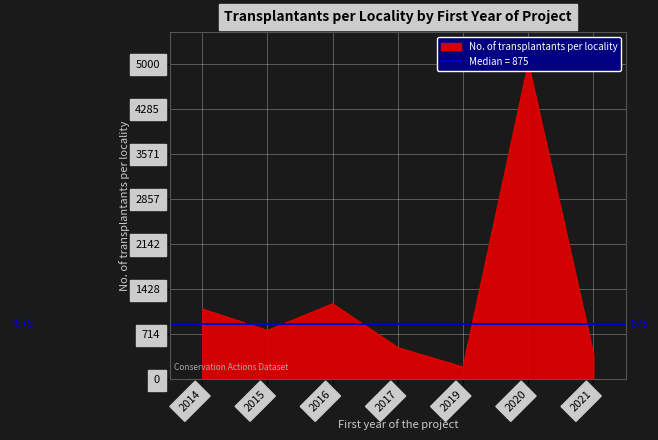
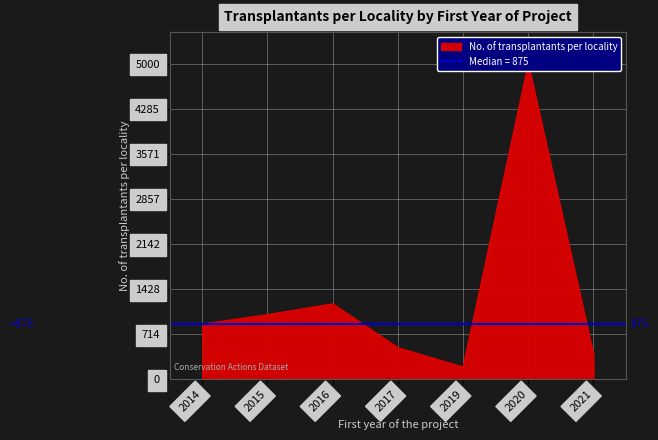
  {
-   "2014": 1100,
-   "2015": 800,
+   "2014": 900,
+   "2015": 1000,
    "2016": 1200,
    "2017": 500,
    "2019": 200,
    "2021": 400
  }
